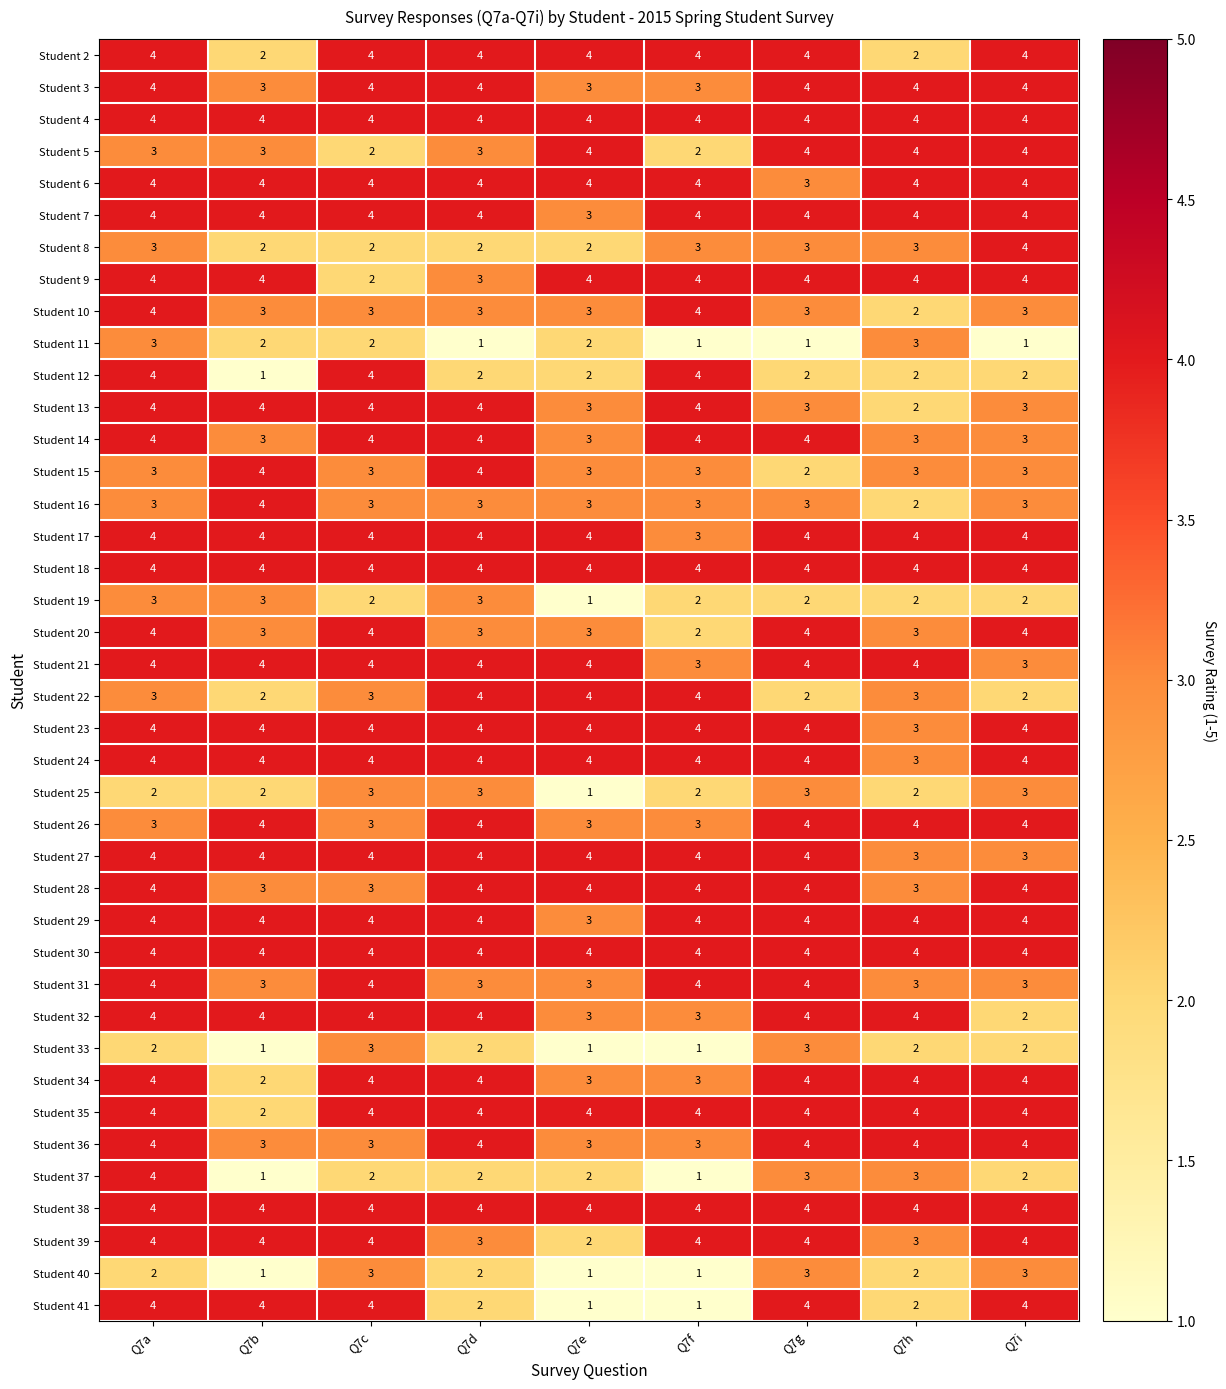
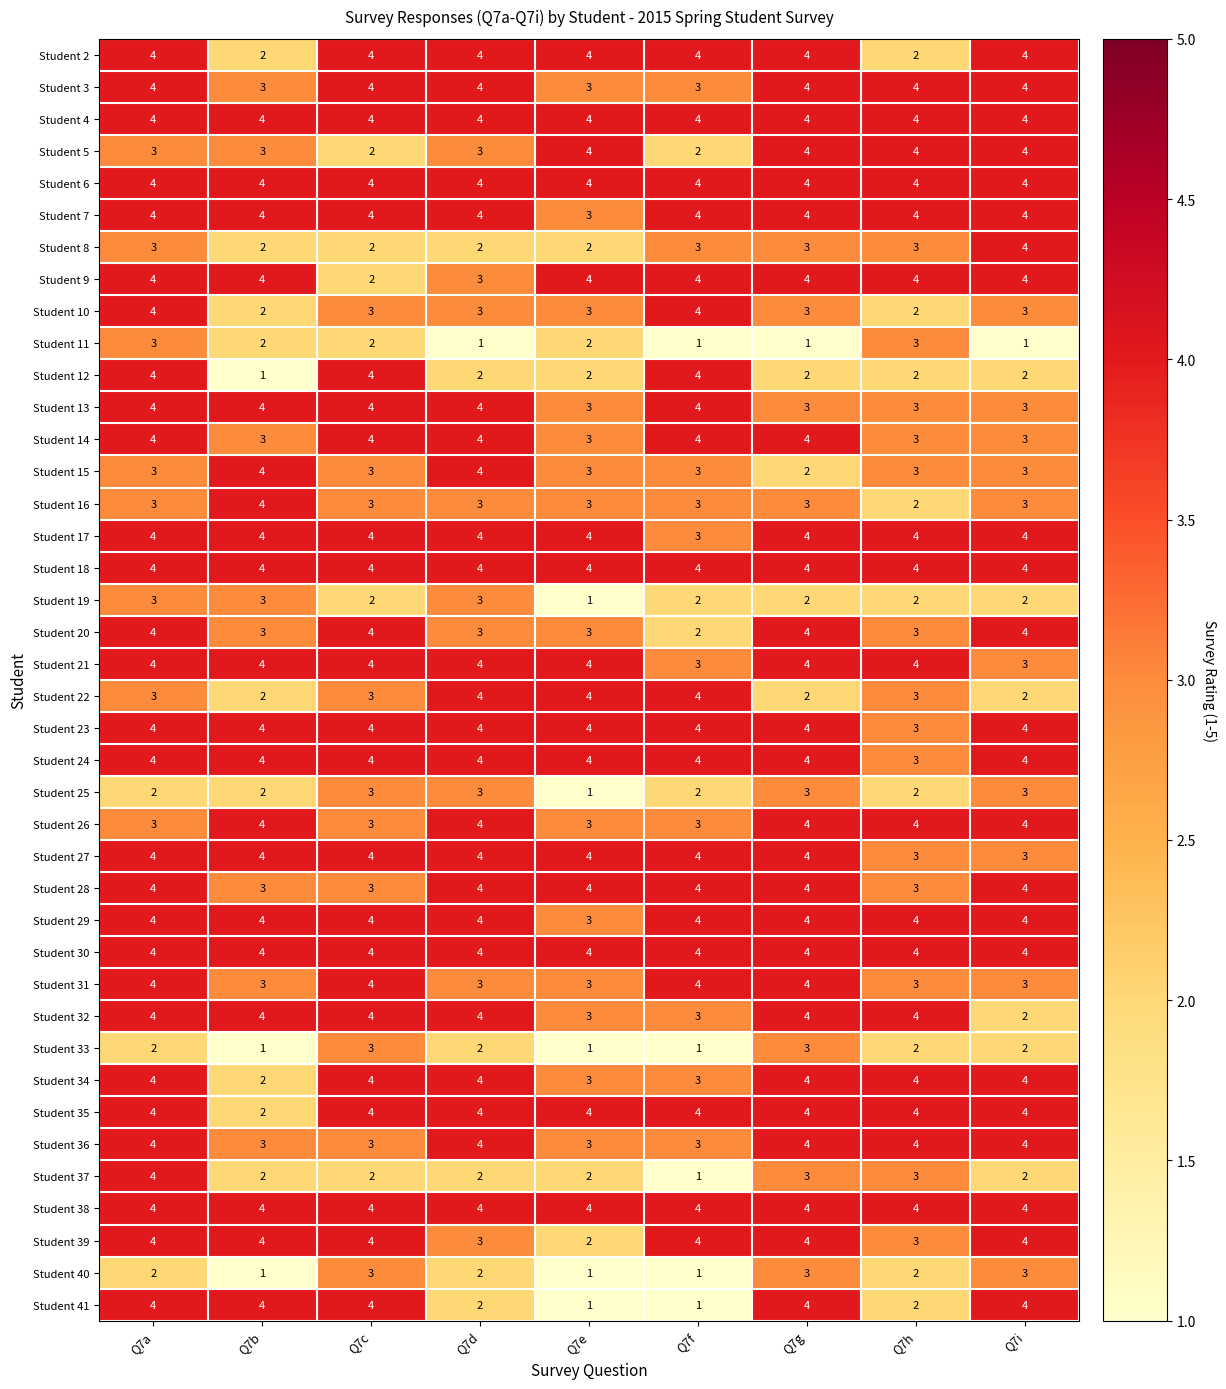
  {
    "Student 6": {
      "Q7a": 4,
      "Q7b": 4,
      "Q7c": 4,
      "Q7d": 4,
      "Q7e": 4,
      "Q7f": 4,
-     "Q7g": 3,
+     "Q7g": 4,
      "Q7h": 4,
      "Q7i": 4
    },
    "Student 10": {
      "Q7a": 4,
-     "Q7b": 3,
+     "Q7b": 2,
      "Q7c": 3,
      "Q7d": 3,
      "Q7e": 3,
      "Q7f": 4,
      "Q7g": 3,
      "Q7h": 2,
      "Q7i": 3
    },
    "Student 13": {
      "Q7a": 4,
      "Q7b": 4,
      "Q7c": 4,
      "Q7d": 4,
      "Q7e": 3,
      "Q7f": 4,
      "Q7g": 3,
-     "Q7h": 2,
+     "Q7h": 3,
      "Q7i": 3
    },
    "Student 37": {
      "Q7a": 4,
-     "Q7b": 1,
+     "Q7b": 2,
      "Q7c": 2,
      "Q7d": 2,
      "Q7e": 2,
      "Q7f": 1,
      "Q7g": 3,
      "Q7h": 3,
      "Q7i": 2
    }
  }
